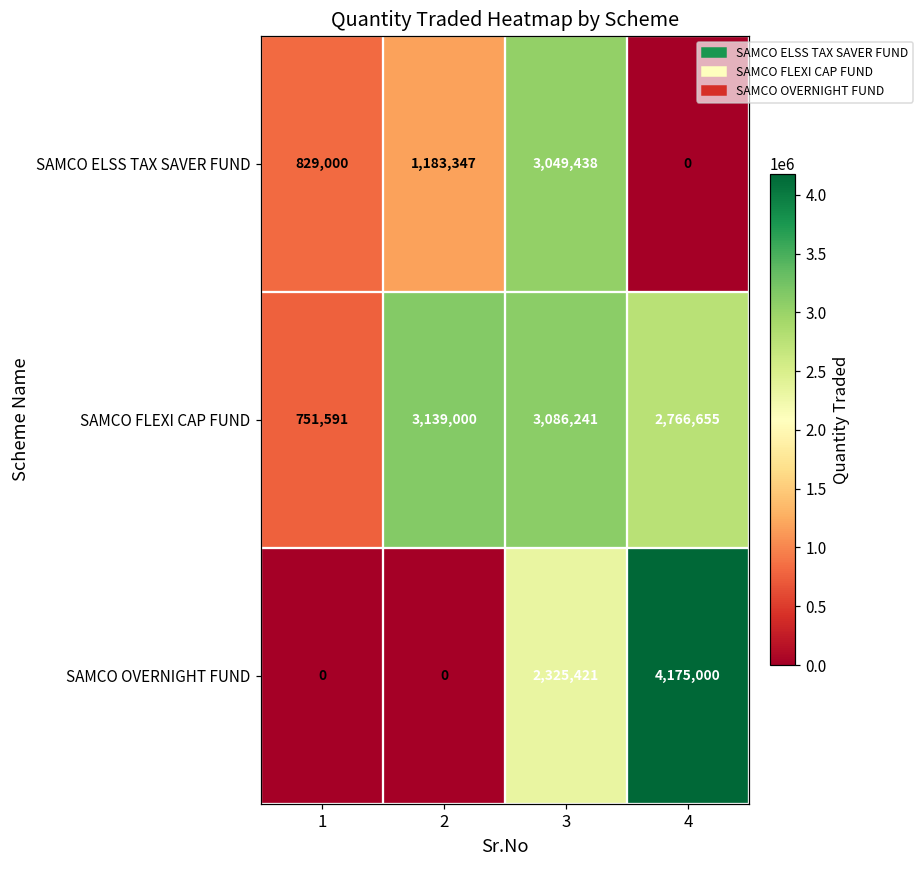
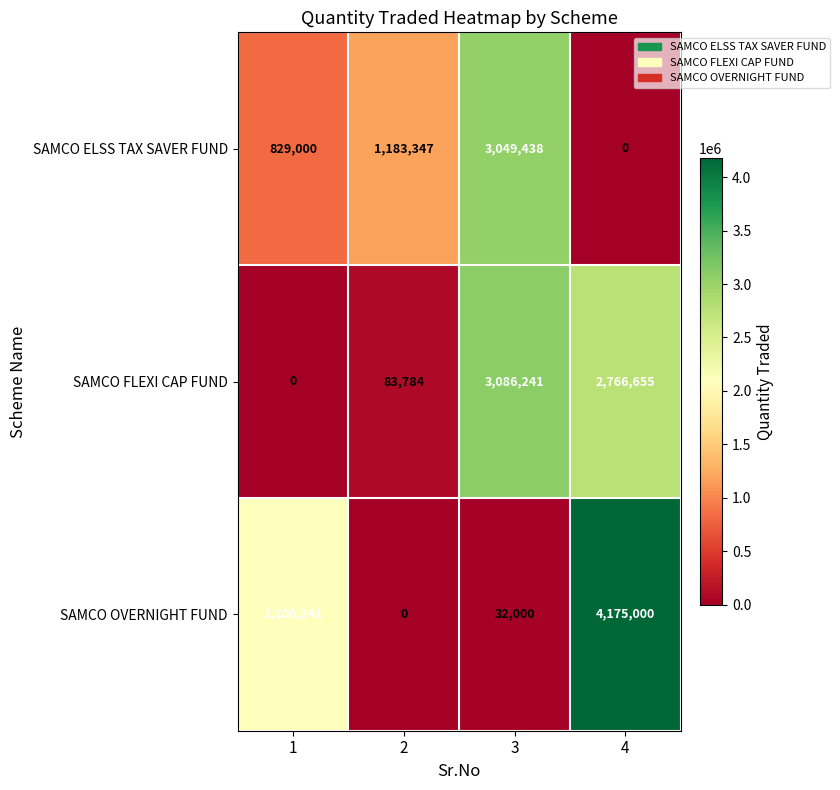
  {
    "SAMCO ELSS TAX SAVER FUND": {
      "1": "829,000",
      "2": "1,183,347",
      "3": "3,049,438",
      "4": "0"
    },
    "SAMCO FLEXI CAP FUND": {
-     "1": "751,591",
-     "2": "3,139,000",
+     "1": "0",
+     "2": "83,784",
      "3": "3,086,241",
      "4": "2,766,655"
    },
    "SAMCO OVERNIGHT FUND": {
-     "1": "0",
+     "1": "2,100,241",
      "2": "0",
-     "3": "2,325,421",
+     "3": "32,000",
      "4": "4,175,000"
    }
  }
